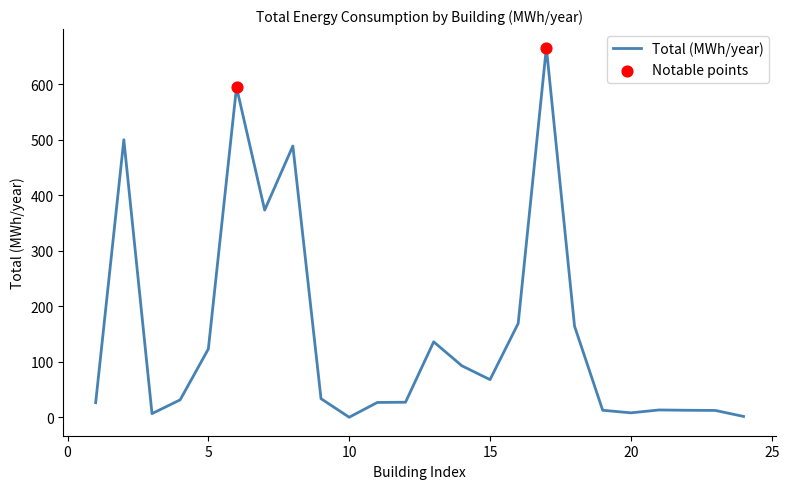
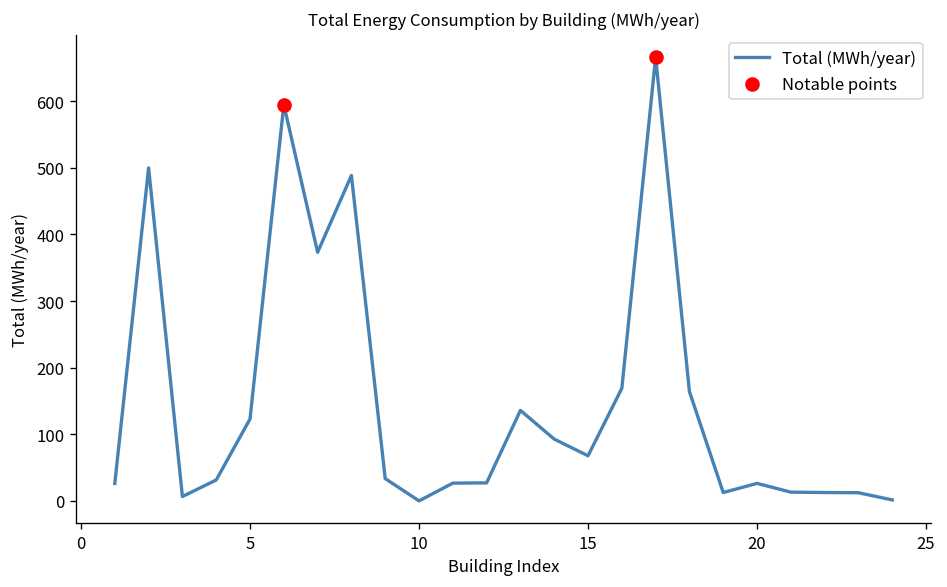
  {
    "Total (MWh/year)": {
      "5": 120,
      "10": 0,
      "15": 70,
-     "20": 10
+     "20": 30
    }
  }
